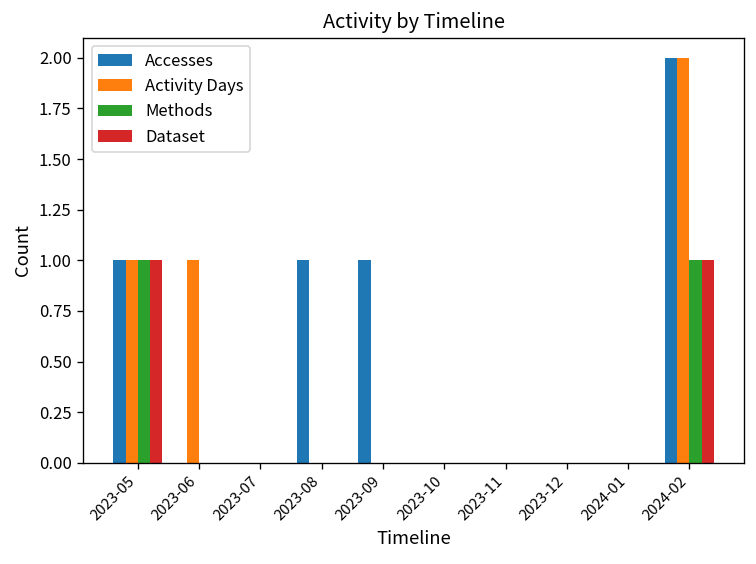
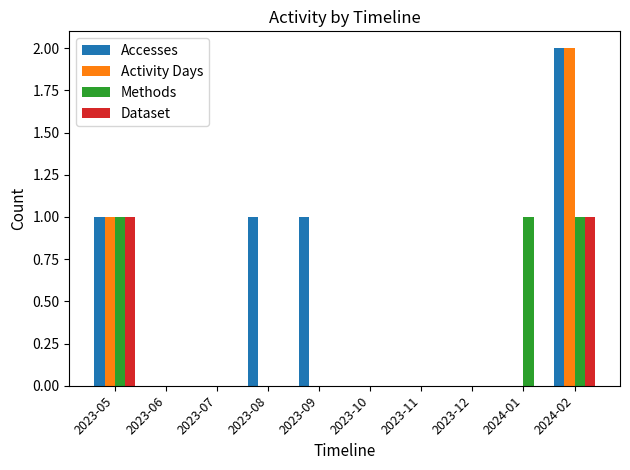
  {
    "Accesses": {
      "2023-05": 1,
      "2023-06": 0,
      "2023-07": 0,
      "2023-08": 1,
      "2023-09": 1,
      "2023-10": 0,
      "2023-11": 0,
      "2023-12": 0,
      "2024-01": 0,
      "2024-02": 2
    },
    "Activity Days": {
      "2023-05": 1,
-     "2023-06": 1,
+     "2023-06": 0,
      "2023-07": 0,
      "2023-08": 0,
      "2023-09": 0,
      "2023-10": 0,
      "2023-11": 0,
      "2023-12": 0,
      "2024-01": 0,
      "2024-02": 2
    },
    "Methods": {
      "2023-05": 1,
      "2023-06": 0,
      "2023-07": 0,
      "2023-08": 0,
      "2023-09": 0,
      "2023-10": 0,
      "2023-11": 0,
      "2023-12": 0,
-     "2024-01": 0,
+     "2024-01": 1,
      "2024-02": 1
    },
    "Dataset": {
      "2023-05": 1,
      "2023-06": 0,
      "2023-07": 0,
      "2023-08": 0,
      "2023-09": 0,
      "2023-10": 0,
      "2023-11": 0,
      "2023-12": 0,
      "2024-01": 0,
      "2024-02": 1
    }
  }
